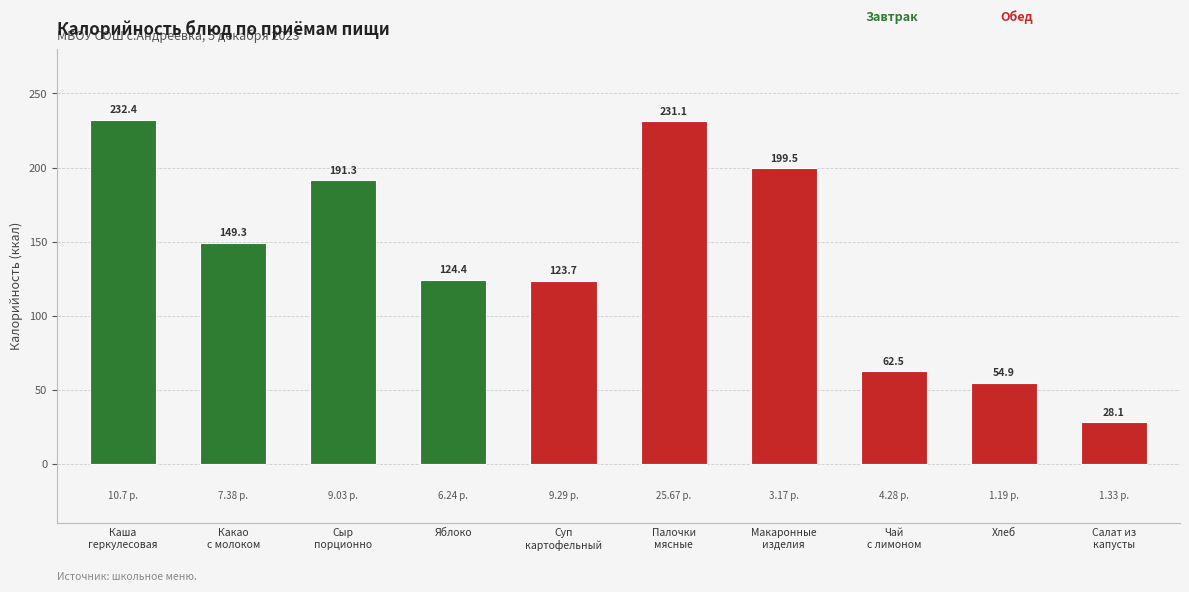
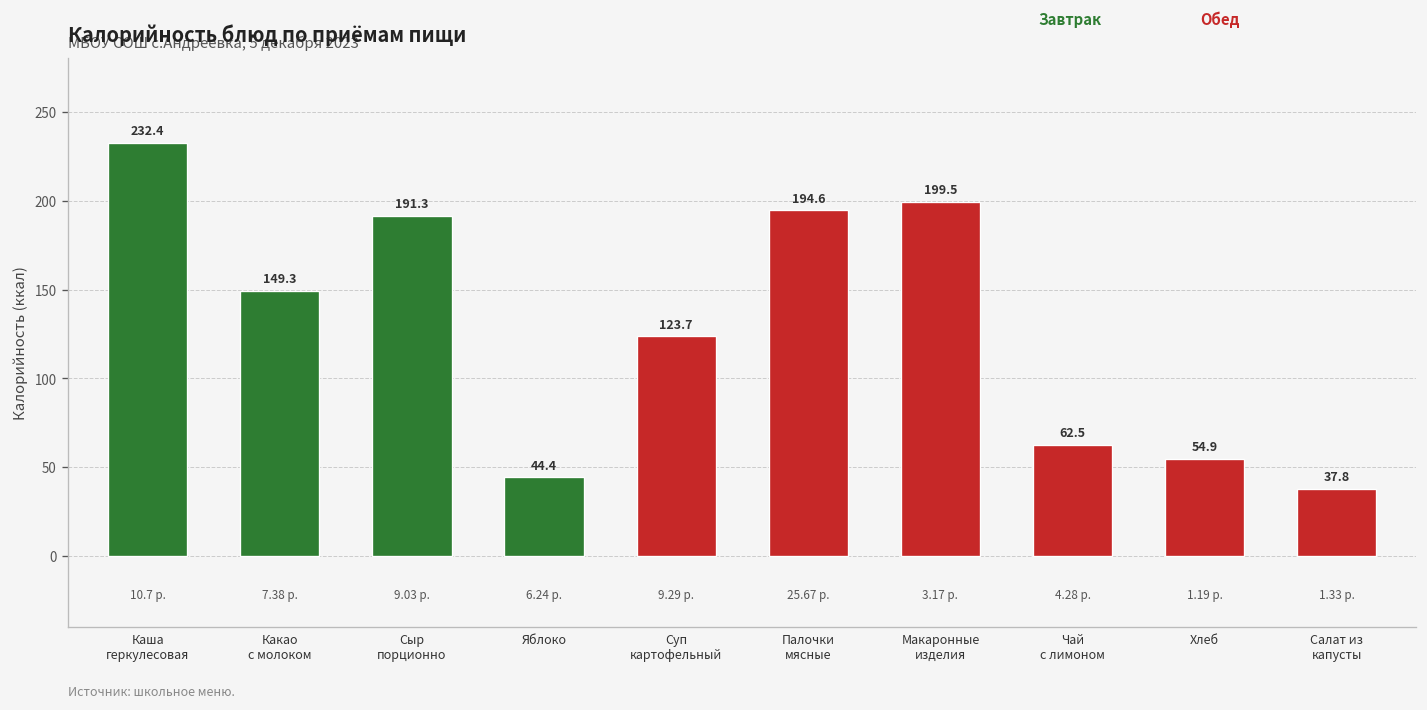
  {
    "Каша геркулесовая": 232.4,
    "Какао с молоком": 149.3,
    "Сыр порционно": 191.3,
-   "Яблоко": 124.4,
+   "Яблоко": 44.4,
    "Суп картофельный": 123.7,
-   "Палочки мясные": 231.1,
+   "Палочки мясные": 194.6,
    "Макаронные изделия": 199.5,
    "Чай с лимоном": 62.5,
    "Хлеб": 54.9,
-   "Салат из капусты": 28.1
+   "Салат из капусты": 37.8
  }
